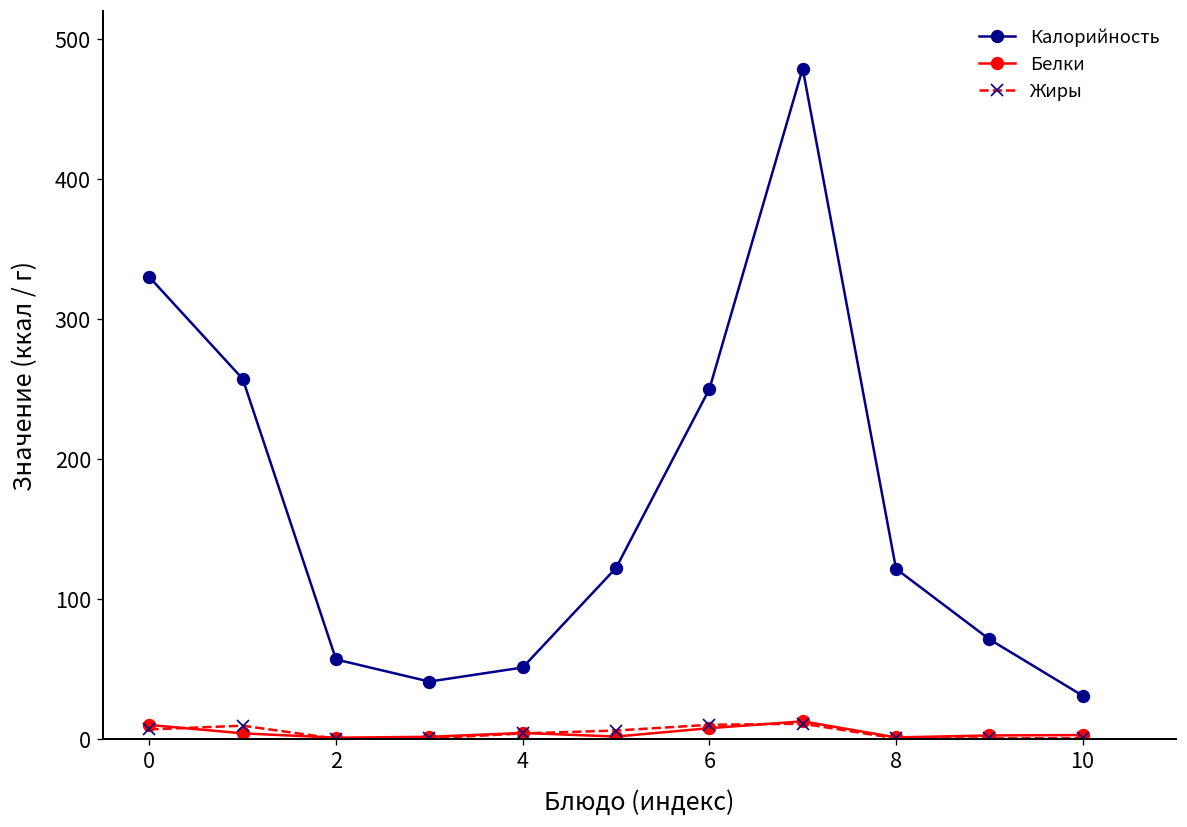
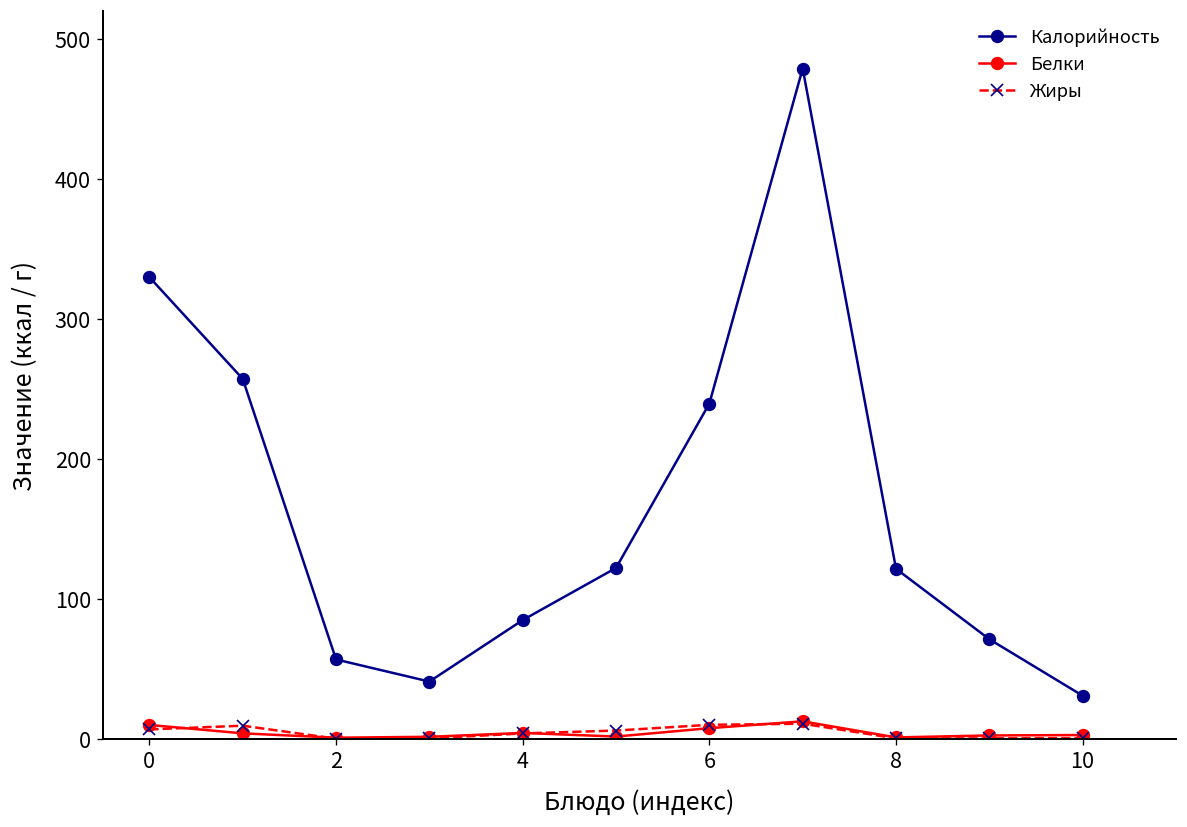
  {
    "Калорийность": {
      "0": 330,
      "2": 57,
-     "4": 51,
-     "6": 250,
+     "4": 85,
+     "6": 240,
      "8": 121,
      "10": 31
    }
  }
